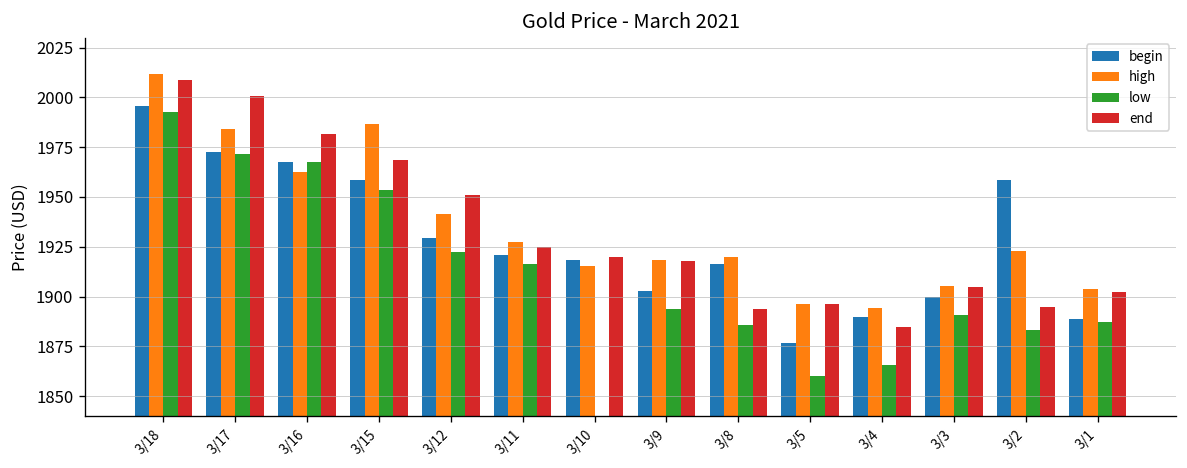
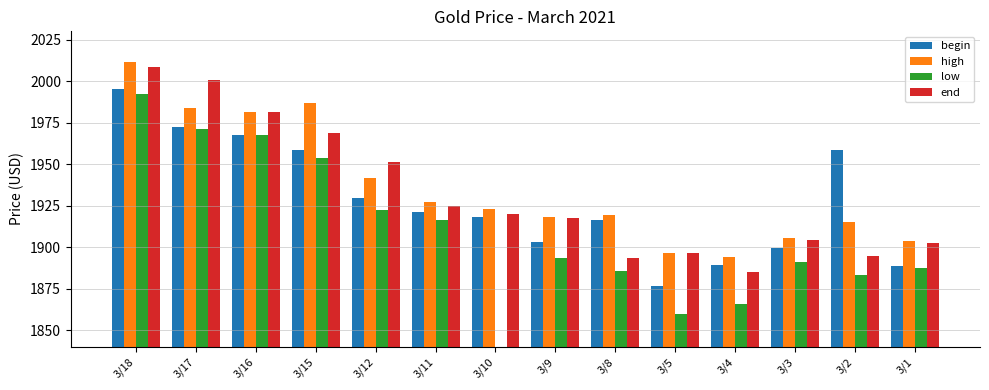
  {
    "begin": {
      "3/18": 1995,
      "3/17": 1972,
      "3/16": 1968,
      "3/15": 1959,
      "3/12": 1929,
      "3/11": 1921,
      "3/10": 1918,
      "3/9": 1903,
      "3/8": 1916,
      "3/5": 1877,
      "3/4": 1890,
      "3/3": 1900,
      "3/2": 1959,
      "3/1": 1889
    },
    "high": {
      "3/18": 2012,
      "3/17": 1984,
-     "3/16": 1963,
+     "3/16": 1982,
      "3/15": 1987,
      "3/12": 1942,
      "3/11": 1927,
-     "3/10": 1916,
+     "3/10": 1923,
      "3/9": 1918,
      "3/8": 1920,
      "3/5": 1896,
      "3/4": 1894,
      "3/3": 1905,
-     "3/2": 1923,
+     "3/2": 1915,
      "3/1": 1904
    },
    "low": {
      "3/18": 1993,
      "3/17": 1971,
      "3/16": 1968,
      "3/15": 1954,
      "3/12": 1923,
      "3/11": 1916,
      "3/9": 1894,
      "3/8": 1885,
      "3/5": 1860,
      "3/4": 1865,
      "3/3": 1891,
      "3/2": 1883,
      "3/1": 1887
    },
    "end": {
      "3/18": 2009,
      "3/17": 2001,
      "3/16": 1982,
      "3/15": 1969,
      "3/12": 1951,
      "3/11": 1925,
      "3/10": 1920,
      "3/9": 1918,
      "3/8": 1894,
      "3/5": 1896,
      "3/4": 1885,
      "3/3": 1905,
      "3/2": 1895,
      "3/1": 1902
    }
  }
